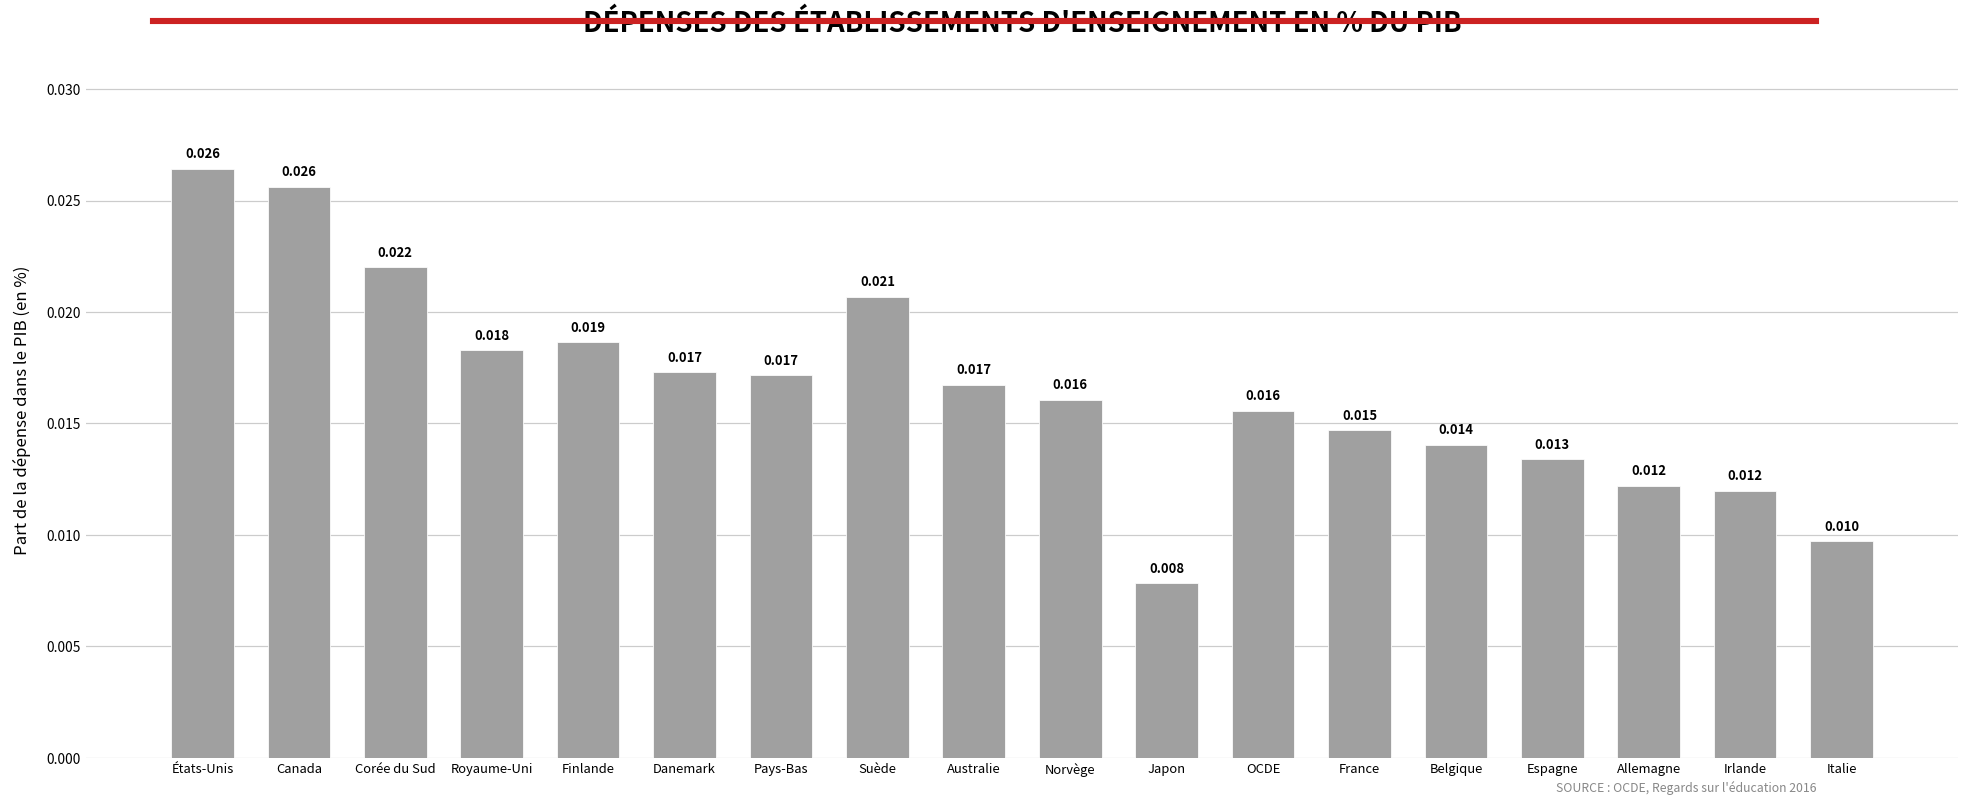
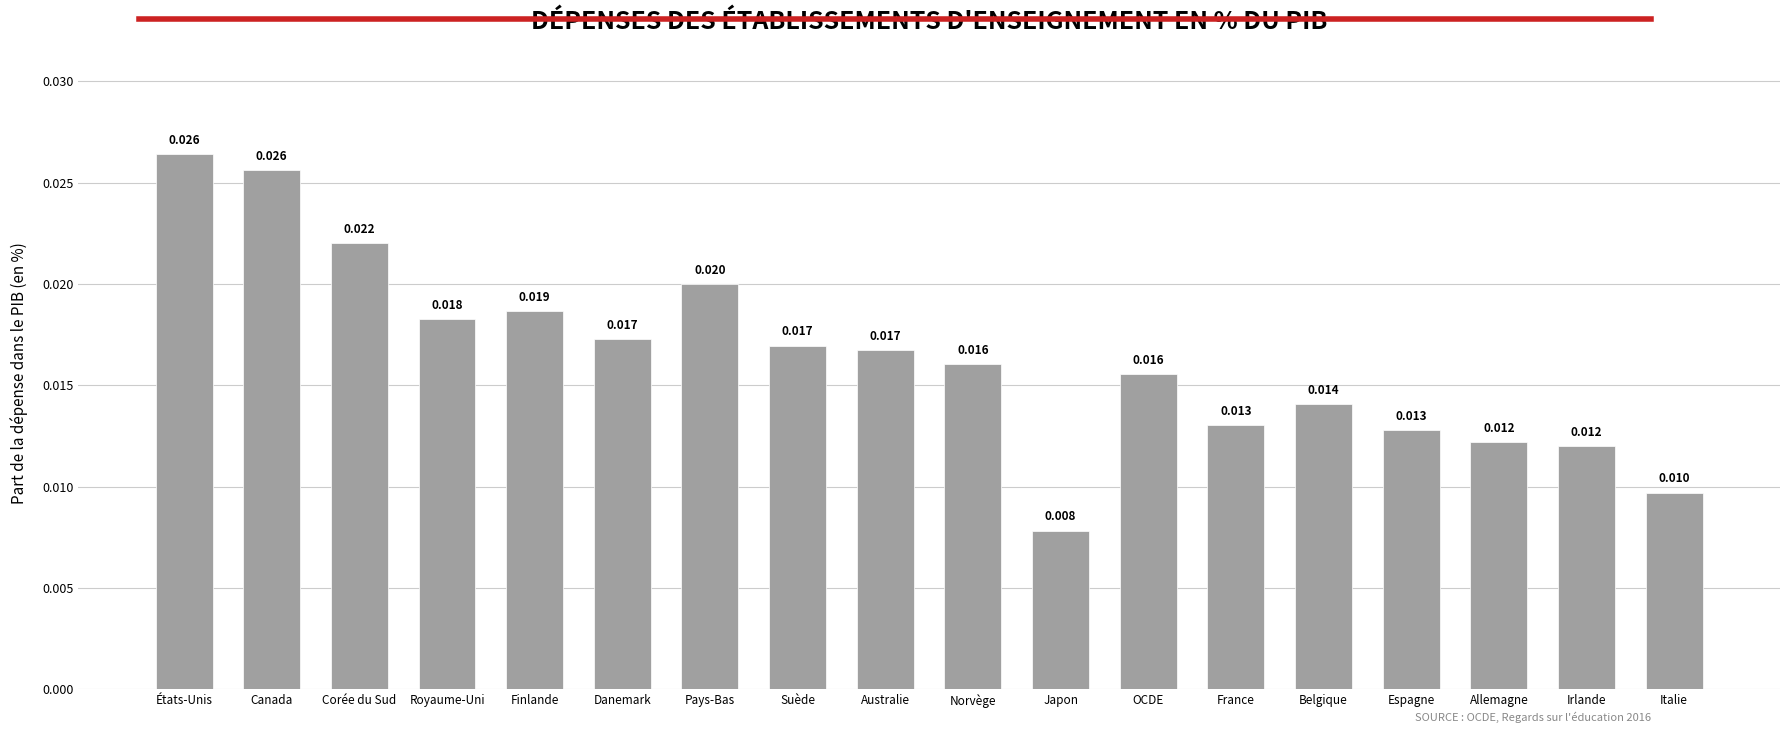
  {
    "États-Unis": 0.026,
    "Canada": 0.026,
    "Corée du Sud": 0.022,
    "Royaume-Uni": 0.018,
    "Finlande": 0.019,
    "Danemark": 0.017,
-   "Pays-Bas": 0.017,
-   "Suède": 0.021,
+   "Pays-Bas": 0.020,
+   "Suède": 0.017,
    "Australie": 0.017,
    "Norvège": 0.016,
    "Japon": 0.008,
    "OCDE": 0.016,
-   "France": 0.015,
+   "France": 0.013,
    "Belgique": 0.014,
-   "Espagne": 0.0134,
+   "Espagne": 0.0128,
    "Allemagne": 0.012,
    "Irlande": 0.012,
    "Italie": 0.010
  }
